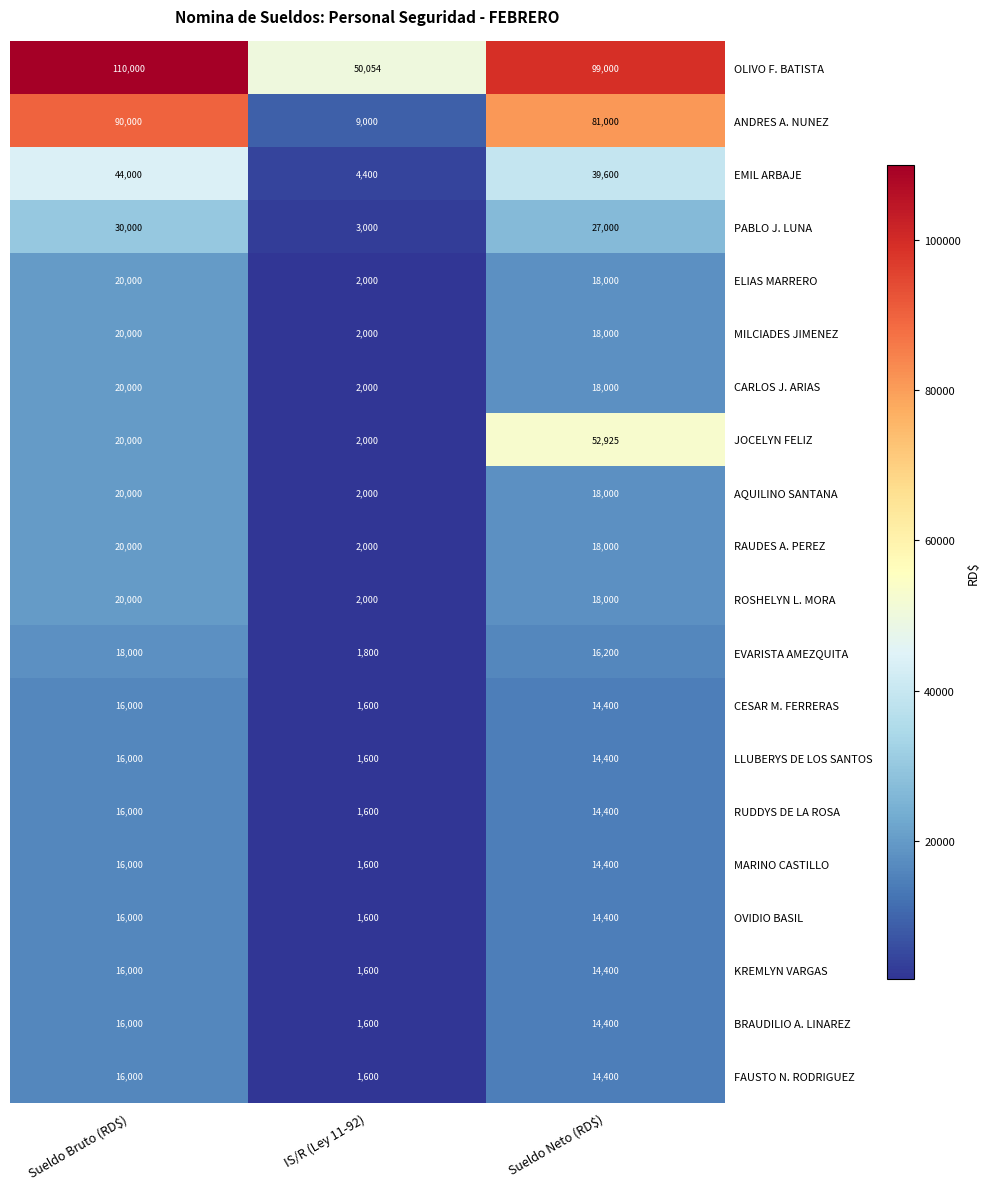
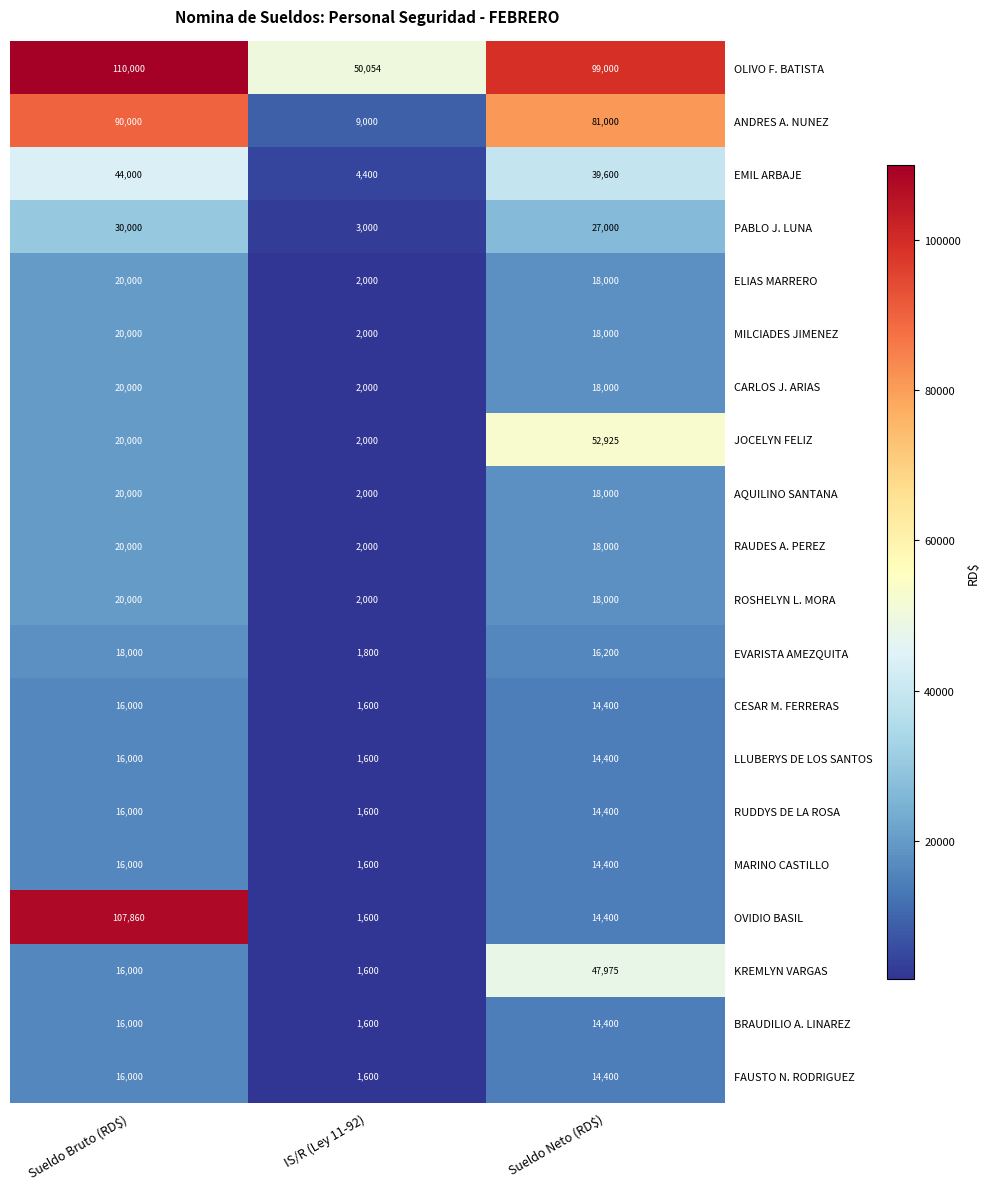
  {
    "OLIVO F. BATISTA": {
      "Sueldo Bruto (RD$)": "110,000",
      "IS/R (Ley 11-92)": "50,054",
      "Sueldo Neto (RD$)": "99,000"
    },
    "ANDRES A. NUNEZ": {
      "Sueldo Bruto (RD$)": "90,000",
      "IS/R (Ley 11-92)": "9,000",
      "Sueldo Neto (RD$)": "81,000"
    },
    "EMIL ARBAJE": {
      "Sueldo Bruto (RD$)": "44,000",
      "IS/R (Ley 11-92)": "4,400",
      "Sueldo Neto (RD$)": "39,600"
    },
    "PABLO J. LUNA": {
      "Sueldo Bruto (RD$)": "30,000",
      "IS/R (Ley 11-92)": "3,000",
      "Sueldo Neto (RD$)": "27,000"
    },
    "ELIAS MARRERO": {
      "Sueldo Bruto (RD$)": "20,000",
      "IS/R (Ley 11-92)": "2,000",
      "Sueldo Neto (RD$)": "18,000"
    },
    "MILCIADES JIMENEZ": {
      "Sueldo Bruto (RD$)": "20,000",
      "IS/R (Ley 11-92)": "2,000",
      "Sueldo Neto (RD$)": "18,000"
    },
    "CARLOS J. ARIAS": {
      "Sueldo Bruto (RD$)": "20,000",
      "IS/R (Ley 11-92)": "2,000",
      "Sueldo Neto (RD$)": "18,000"
    },
    "JOCELYN FELIZ": {
      "Sueldo Bruto (RD$)": "20,000",
      "IS/R (Ley 11-92)": "2,000",
      "Sueldo Neto (RD$)": "52,925"
    },
    "AQUILINO SANTANA": {
      "Sueldo Bruto (RD$)": "20,000",
      "IS/R (Ley 11-92)": "2,000",
      "Sueldo Neto (RD$)": "18,000"
    },
    "RAUDES A. PEREZ": {
      "Sueldo Bruto (RD$)": "20,000",
      "IS/R (Ley 11-92)": "2,000",
      "Sueldo Neto (RD$)": "18,000"
    },
    "ROSHELYN L. MORA": {
      "Sueldo Bruto (RD$)": "20,000",
      "IS/R (Ley 11-92)": "2,000",
      "Sueldo Neto (RD$)": "18,000"
    },
    "EVARISTA AMEZQUITA": {
      "Sueldo Bruto (RD$)": "18,000",
      "IS/R (Ley 11-92)": "1,800",
      "Sueldo Neto (RD$)": "16,200"
    },
    "CESAR M. FERRERAS": {
      "Sueldo Bruto (RD$)": "16,000",
      "IS/R (Ley 11-92)": "1,600",
      "Sueldo Neto (RD$)": "14,400"
    },
    "LLUBERYS DE LOS SANTOS": {
      "Sueldo Bruto (RD$)": "16,000",
      "IS/R (Ley 11-92)": "1,600",
      "Sueldo Neto (RD$)": "14,400"
    },
    "RUDDYS DE LA ROSA": {
      "Sueldo Bruto (RD$)": "16,000",
      "IS/R (Ley 11-92)": "1,600",
      "Sueldo Neto (RD$)": "14,400"
    },
    "MARINO CASTILLO": {
      "Sueldo Bruto (RD$)": "16,000",
      "IS/R (Ley 11-92)": "1,600",
      "Sueldo Neto (RD$)": "14,400"
    },
    "OVIDIO BASIL": {
-     "Sueldo Bruto (RD$)": "16,000",
+     "Sueldo Bruto (RD$)": "107,860",
      "IS/R (Ley 11-92)": "1,600",
      "Sueldo Neto (RD$)": "14,400"
    },
    "KREMLYN VARGAS": {
      "Sueldo Bruto (RD$)": "16,000",
      "IS/R (Ley 11-92)": "1,600",
-     "Sueldo Neto (RD$)": "14,400"
+     "Sueldo Neto (RD$)": "47,975"
    },
    "BRAUDILIO A. LINAREZ": {
      "Sueldo Bruto (RD$)": "16,000",
      "IS/R (Ley 11-92)": "1,600",
      "Sueldo Neto (RD$)": "14,400"
    },
    "FAUSTO N. RODRIGUEZ": {
      "Sueldo Bruto (RD$)": "16,000",
      "IS/R (Ley 11-92)": "1,600",
      "Sueldo Neto (RD$)": "14,400"
    }
  }
